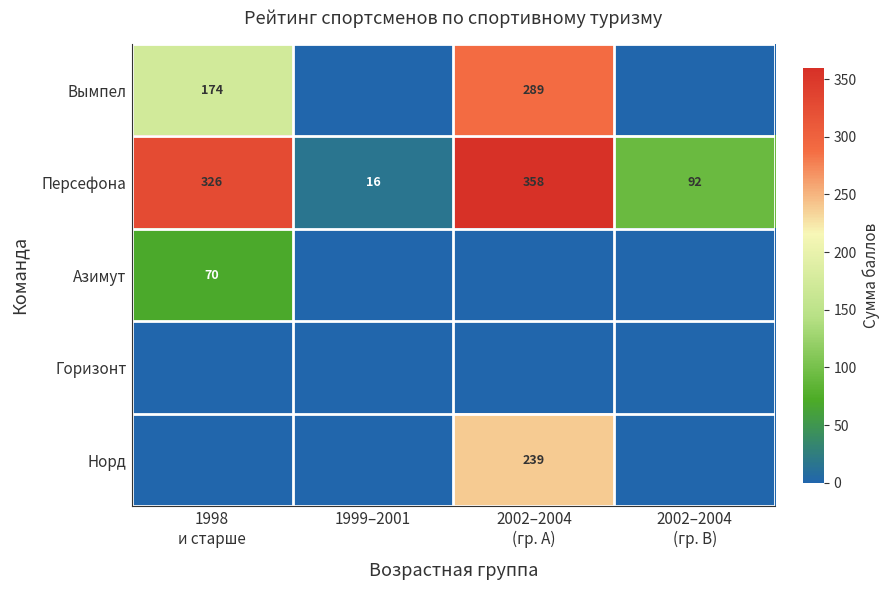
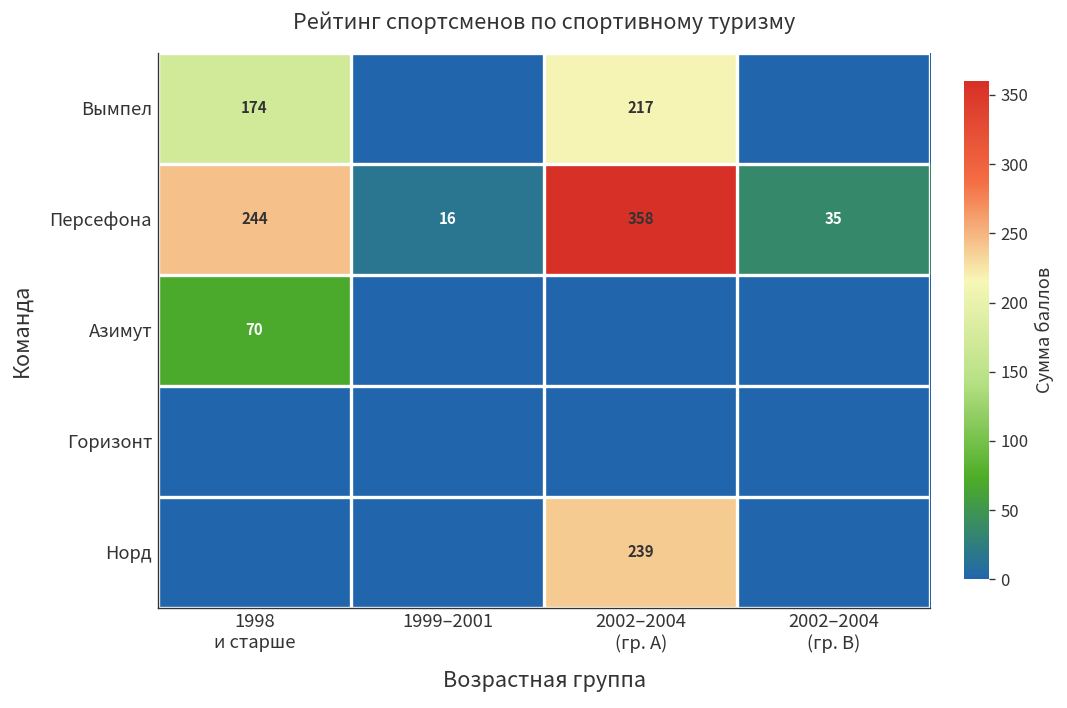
  {
    "Вымпел": {
      "1998 и старше": 174,
-     "2002–2004 (гр. A)": 289
+     "2002–2004 (гр. A)": 217
    },
    "Персефона": {
-     "1998 и старше": 326,
+     "1998 и старше": 244,
      "1999–2001": 16,
      "2002–2004 (гр. A)": 358,
-     "2002–2004 (гр. B)": 92
+     "2002–2004 (гр. B)": 35
    },
    "Азимут": {
      "1998 и старше": 70
    },
    "Норд": {
      "2002–2004 (гр. A)": 239
    }
  }
